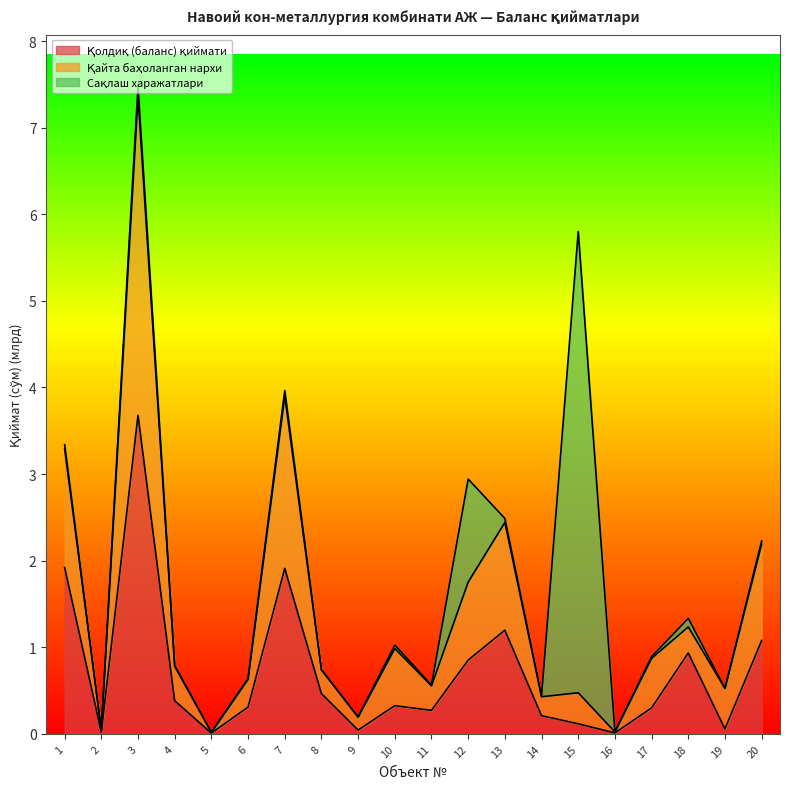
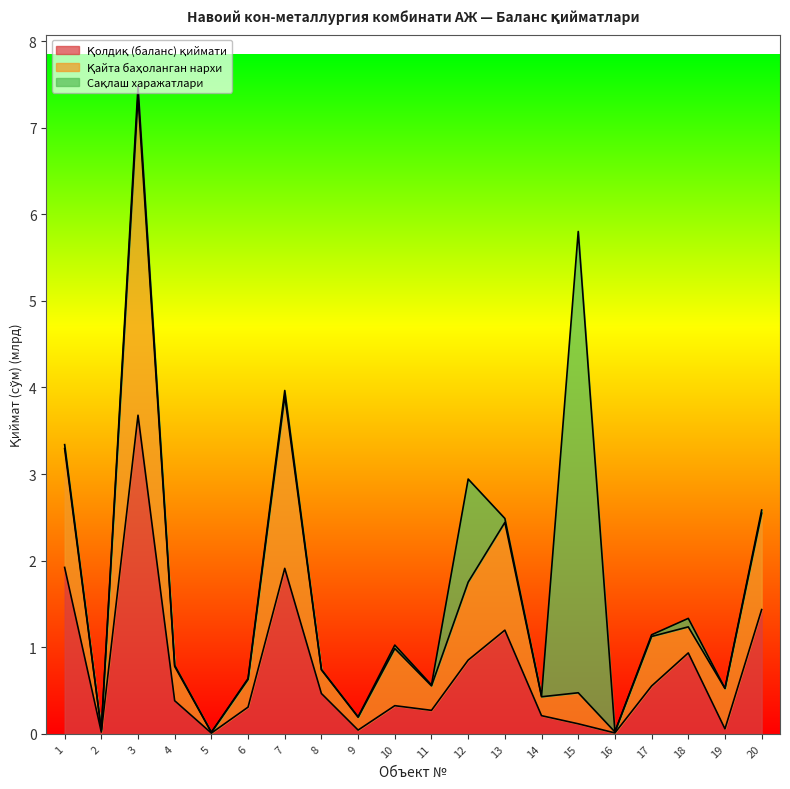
  {
    "Қолдиқ (баланс) қиймати": {
      "1": 1.9,
      "3": 3.7,
      "4": 0.4,
      "6": 0.3,
      "7": 1.9,
      "8": 0.5,
      "9": 0.0,
      "10": 0.3,
      "11": 0.3,
      "12": 0.9,
      "13": 1.2,
      "14": 0.2,
      "15": 0.1,
-     "17": 0.3,
+     "17": 0.6,
      "18": 0.9,
      "19": 0.1,
-     "20": 1.1
+     "20": 1.4
    },
    "Қайта баҳоланган нархи": {
      "1": 1.4,
      "3": 3.7,
      "7": 2.0,
      "10": 0.7,
      "12": 0.9,
      "13": 1.2,
      "15": 0.4,
      "18": 0.3,
      "20": 1.1
    },
    "Сақлаш харажатлари": {
      "1": 0.0,
      "7": 0.1,
      "10": 0.0,
      "12": 1.2,
      "13": 0.0,
      "15": 5.3,
      "18": 0.1,
      "20": 0.0
    }
  }
